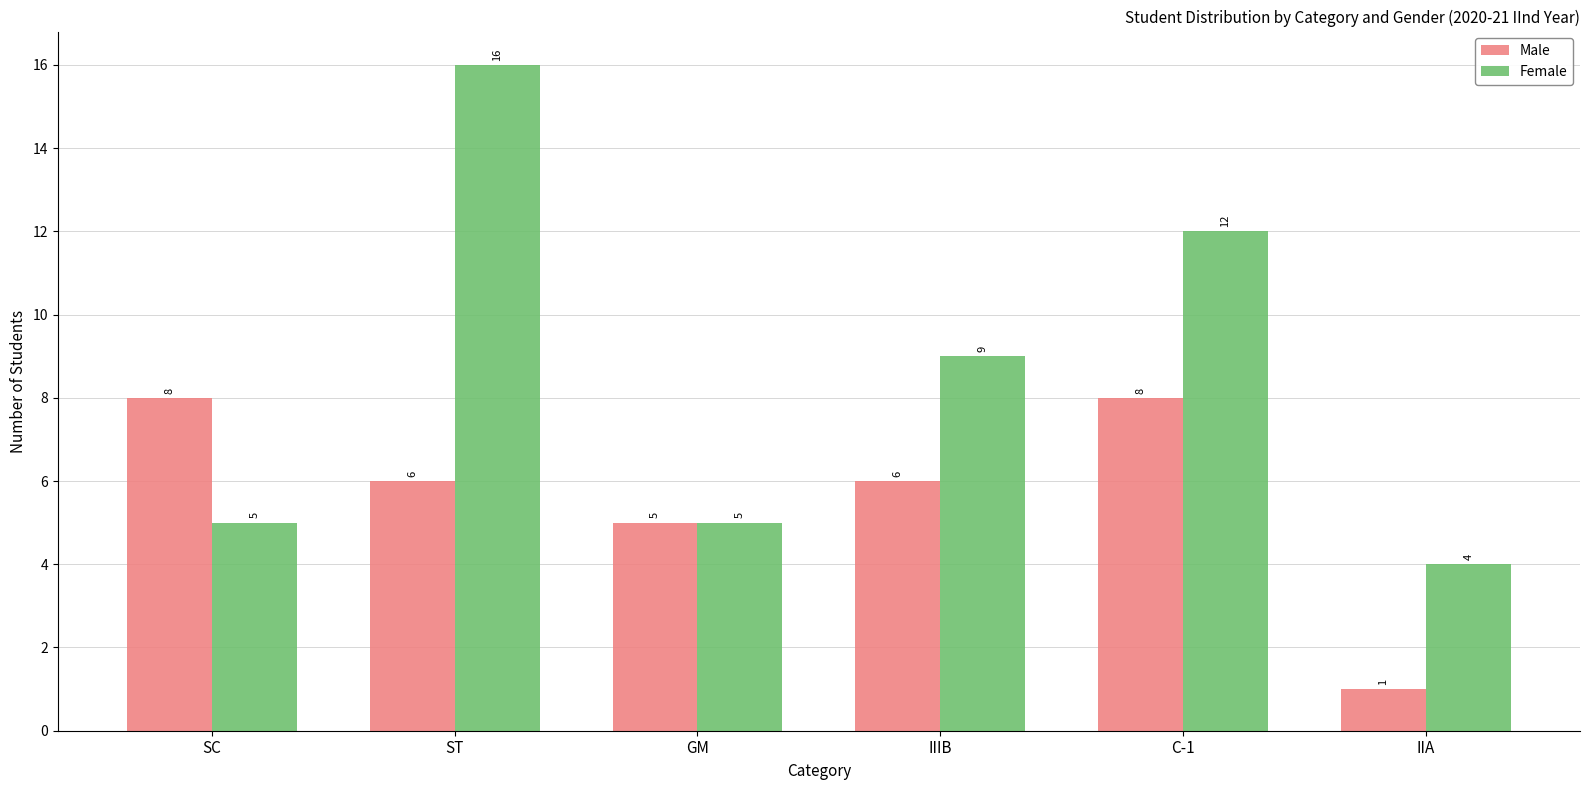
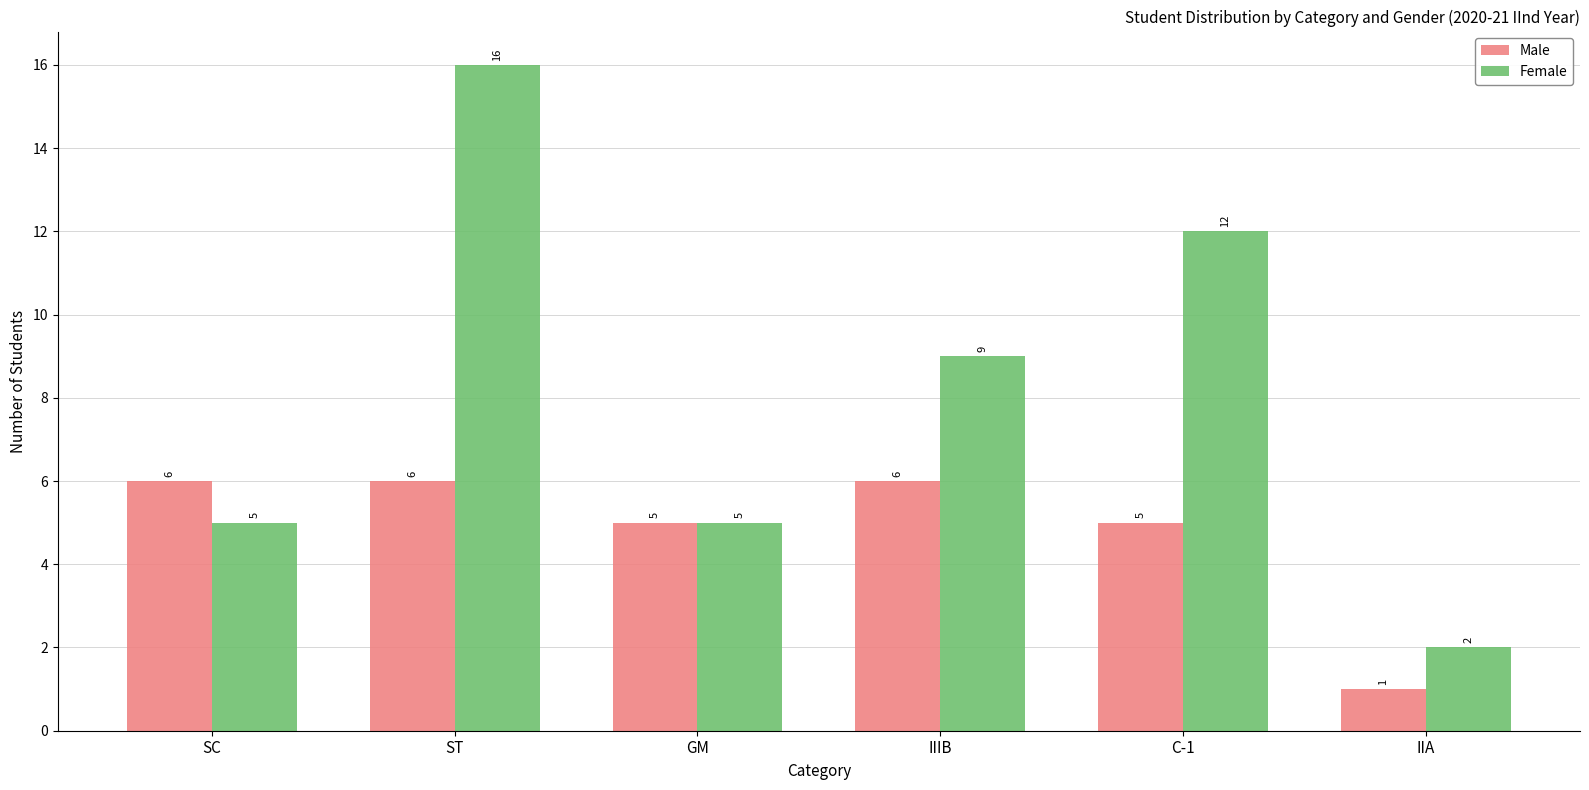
  {
    "Male": {
-     "SC": 8,
+     "SC": 6,
      "ST": 6,
      "GM": 5,
      "IIIB": 6,
-     "C-1": 8,
+     "C-1": 5,
      "IIA": 1
    },
    "Female": {
      "SC": 5,
      "ST": 16,
      "GM": 5,
      "IIIB": 9,
      "C-1": 12,
-     "IIA": 4
+     "IIA": 2
    }
  }
